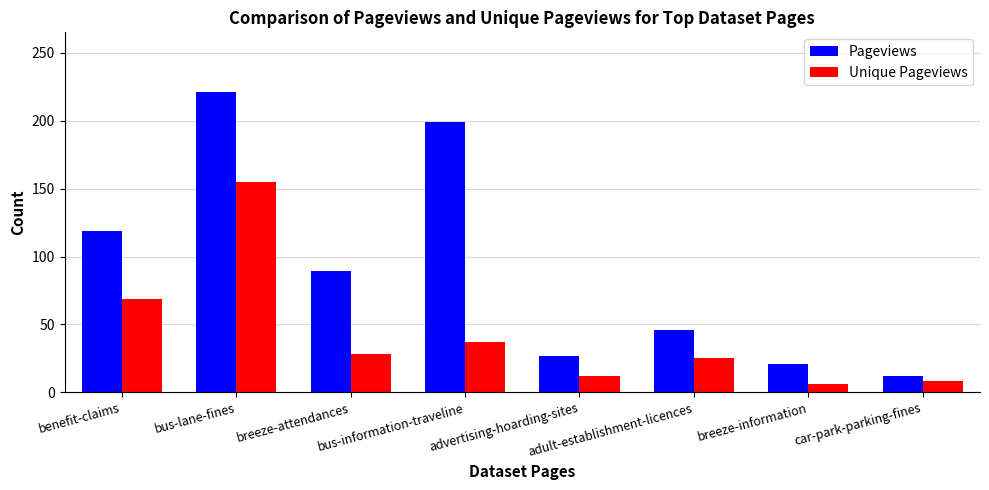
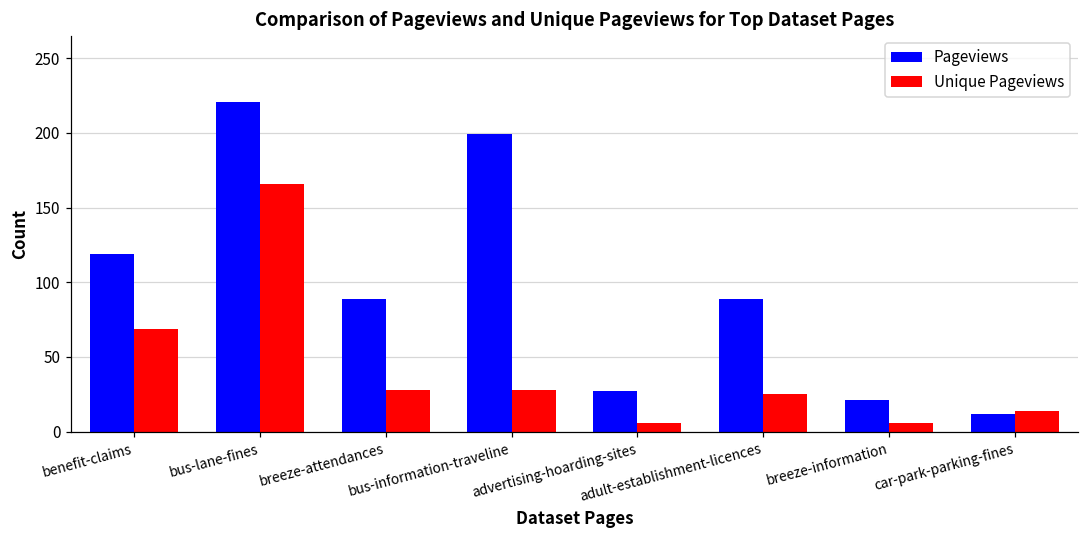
  {
    "Pageviews": {
      "benefit-claims": 119,
      "bus-lane-fines": 221,
      "breeze-attendances": 89,
      "bus-information-traveline": 199,
      "advertising-hoarding-sites": 27,
-     "adult-establishment-licences": 46,
+     "adult-establishment-licences": 89,
      "breeze-information": 21,
      "car-park-parking-fines": 12
    },
    "Unique Pageviews": {
      "benefit-claims": 69,
-     "bus-lane-fines": 155,
+     "bus-lane-fines": 166,
      "breeze-attendances": 28,
-     "bus-information-traveline": 37,
-     "advertising-hoarding-sites": 12,
+     "bus-information-traveline": 28,
+     "advertising-hoarding-sites": 6,
      "adult-establishment-licences": 25,
      "breeze-information": 6,
-     "car-park-parking-fines": 8
+     "car-park-parking-fines": 14
    }
  }
